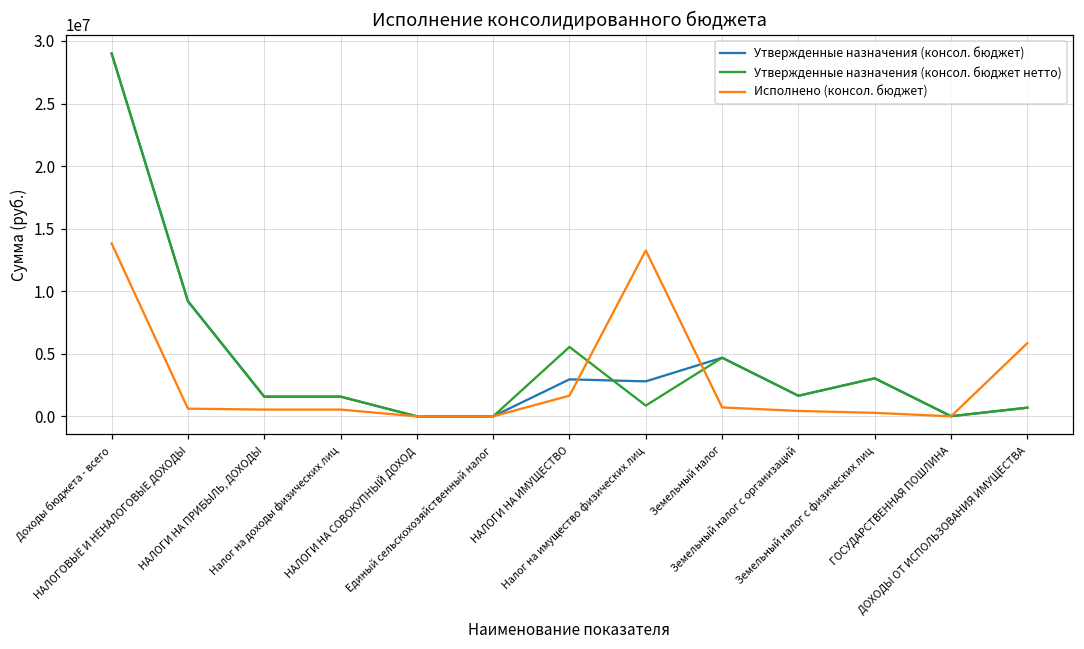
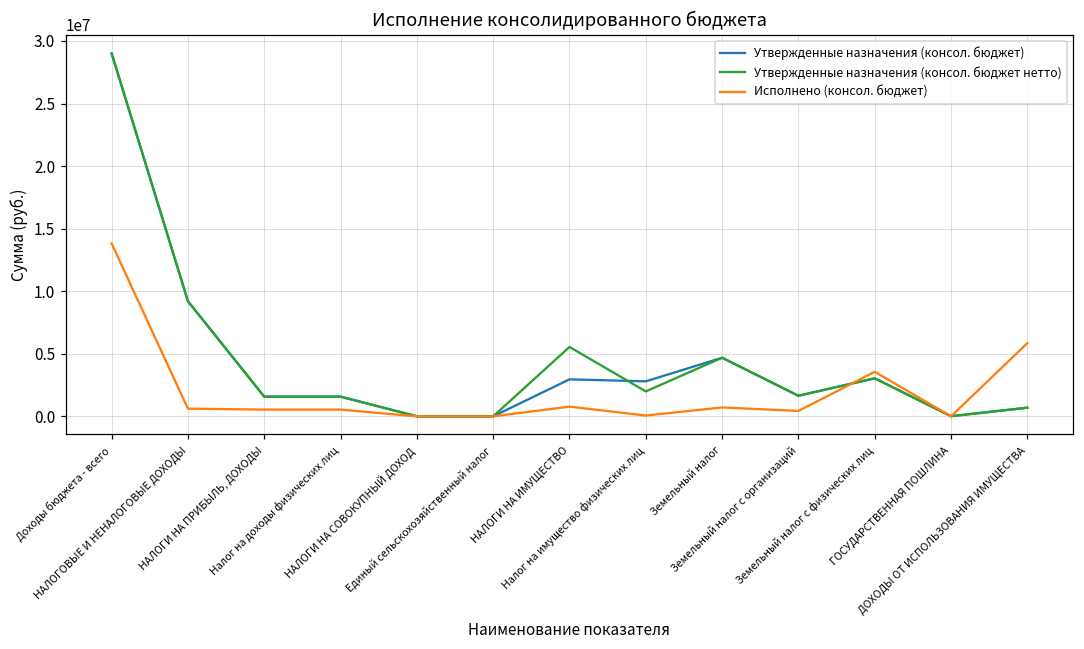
  {
    "Утвержденные назначения (консол. бюджет)": {
      "НАЛОГИ НА ИМУЩЕСТВО": 3000000,
      "Налог на имущество физических лиц": 2800000
    },
    "Утвержденные назначения (консол. бюджет нетто)": {
      "НАЛОГИ НА ИМУЩЕСТВО": 5500000,
-     "Налог на имущество физических лиц": 900000
+     "Налог на имущество физических лиц": 2000000
    },
    "Исполнено (консол. бюджет)": {
      "Доходы бюджета - всего": 13800000,
      "НАЛОГОВЫЕ И НЕНАЛОГОВЫЕ ДОХОДЫ": 600000,
      "НАЛОГИ НА ПРИБЫЛЬ, ДОХОДЫ": 500000,
      "Налог на доходы физических лиц": 500000,
-     "НАЛОГИ НА ИМУЩЕСТВО": 1700000,
-     "Налог на имущество физических лиц": 13300000,
+     "НАЛОГИ НА ИМУЩЕСТВО": 800000,
+     "Налог на имущество физических лиц": 100000,
      "Земельный налог": 700000,
      "Земельный налог с организаций": 400000,
-     "Земельный налог с физических лиц": 300000,
+     "Земельный налог с физических лиц": 3600000,
      "ДОХОДЫ ОТ ИСПОЛЬЗОВАНИЯ ИМУЩЕСТВА": 5900000
    }
  }
